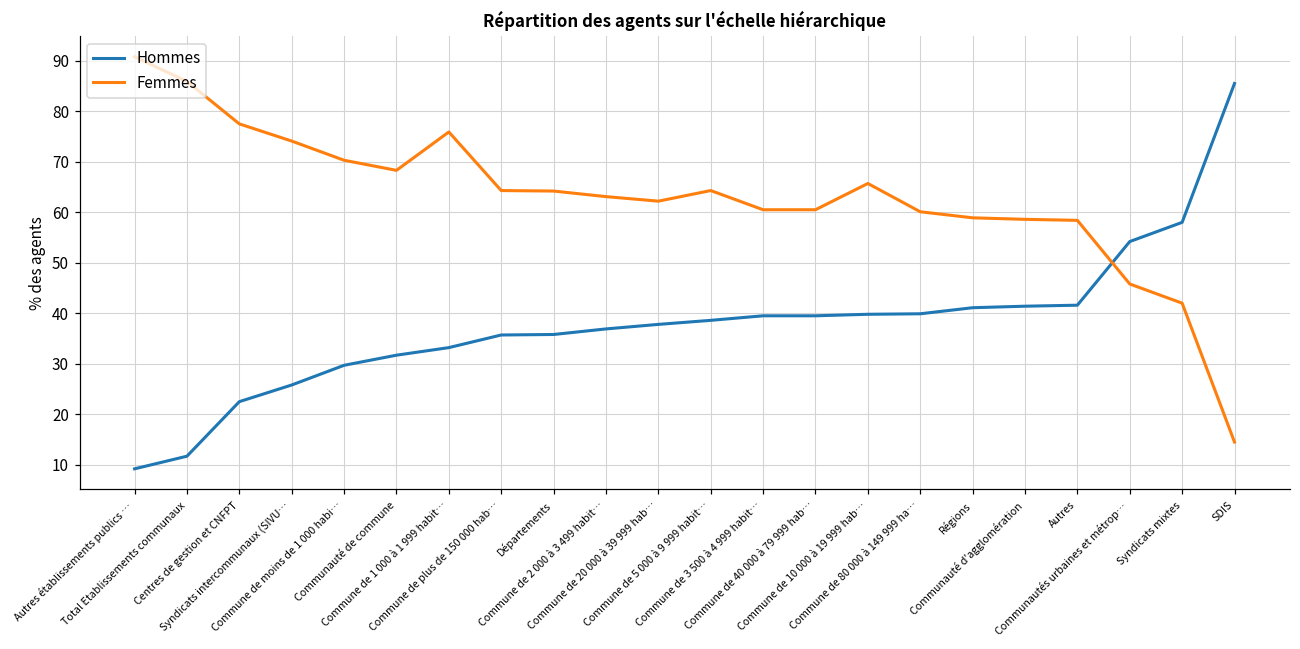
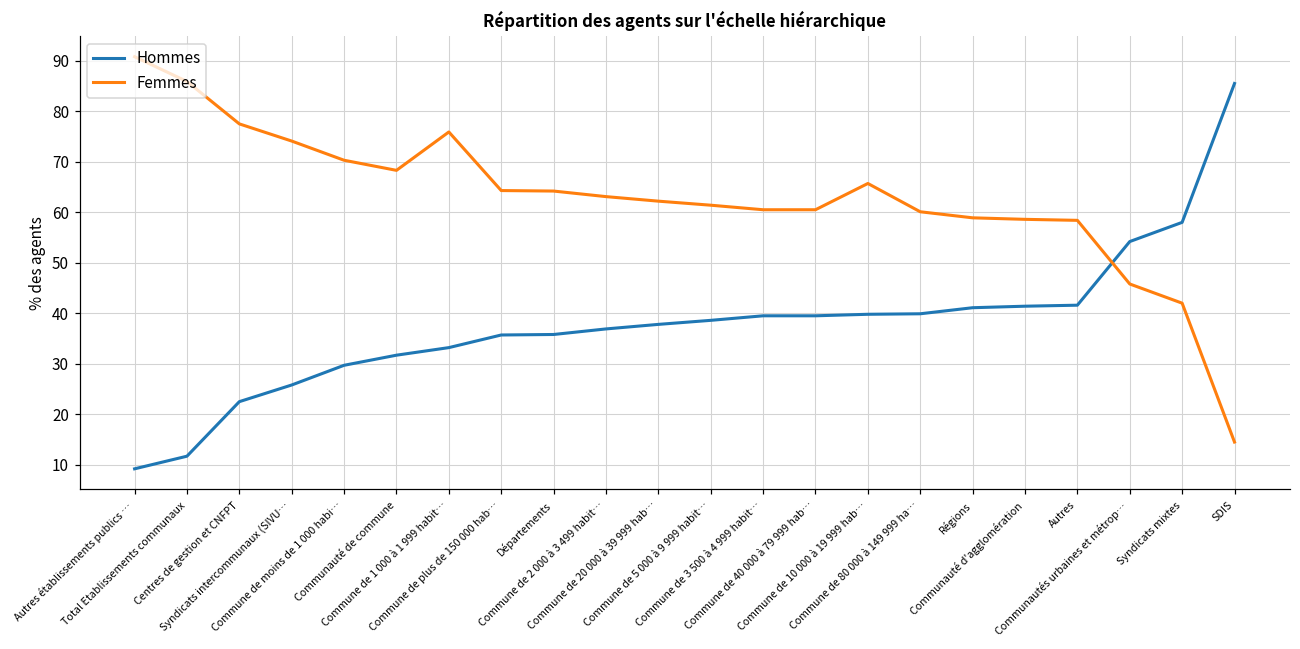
  {
    "Hommes": {
      "Autres établissements publics …": 9,
      "Total Etablissements communaux": 12,
      "Centres de gestion et CNFPT": 23,
      "Syndicats intercommunaux (SIVU…": 26,
      "Commune de moins de 1 000 habi…": 30,
      "Communauté de commune": 32,
      "Commune de 1 000 à 1 999 habit…": 33,
      "Commune de plus de 150 000 hab…": 36,
      "Départements": 36,
      "Commune de 2 000 à 3 499 habit…": 37,
      "Commune de 20 000 à 39 999 hab…": 38,
      "Commune de 5 000 à 9 999 habit…": 39,
      "Commune de 3 500 à 4 999 habit…": 40,
      "Commune de 40 000 à 79 999 hab…": 40,
      "Commune de 10 000 à 19 999 hab…": 40,
      "Commune de 80 000 à 149 999 ha…": 40,
      "Régions": 41,
      "Communauté d'agglomération": 41,
      "Autres": 42,
      "Communautés urbaines et métrop…": 54,
      "Syndicats mixtes": 58,
      "SDIS": 86
    },
    "Femmes": {
      "Centres de gestion et CNFPT": 78,
      "Syndicats intercommunaux (SIVU…": 74,
      "Commune de moins de 1 000 habi…": 70,
      "Communauté de commune": 68,
      "Commune de 1 000 à 1 999 habit…": 76,
      "Commune de plus de 150 000 hab…": 64,
      "Départements": 64,
      "Commune de 2 000 à 3 499 habit…": 63,
      "Commune de 20 000 à 39 999 hab…": 62,
-     "Commune de 5 000 à 9 999 habit…": 64,
+     "Commune de 5 000 à 9 999 habit…": 61,
      "Commune de 3 500 à 4 999 habit…": 61,
      "Commune de 40 000 à 79 999 hab…": 61,
      "Commune de 10 000 à 19 999 hab…": 66,
      "Commune de 80 000 à 149 999 ha…": 60,
      "Régions": 59,
      "Communauté d'agglomération": 59,
      "Autres": 58,
      "Communautés urbaines et métrop…": 46,
      "Syndicats mixtes": 42,
      "SDIS": 15
    }
  }
